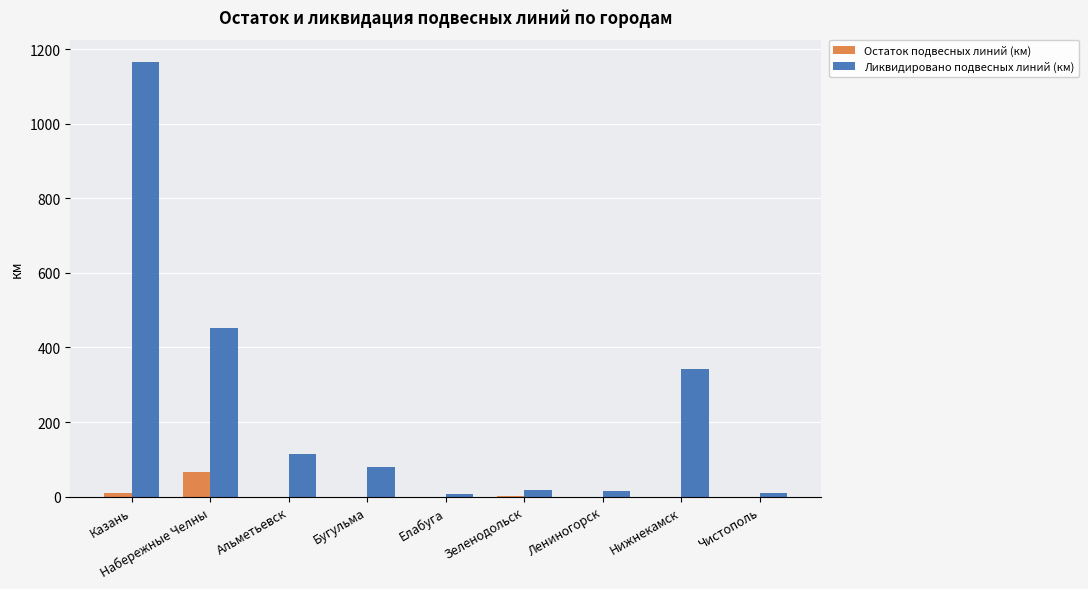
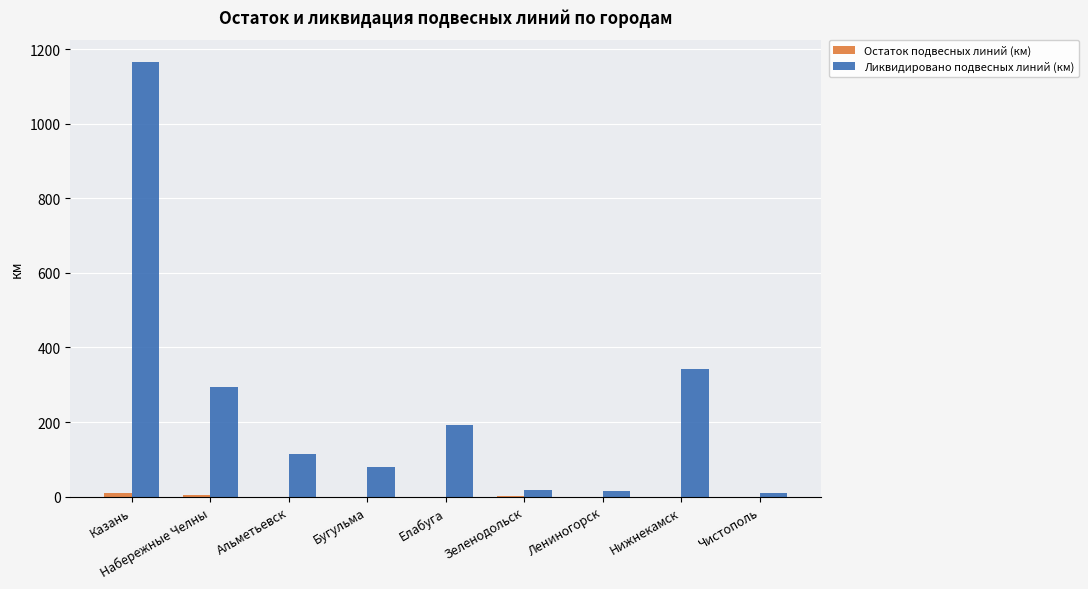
  {
    "Остаток подвесных линий (км)": {
      "Казань": 10,
-     "Набережные Челны": 70,
+     "Набережные Челны": 0,
      "Альметьевск": 0,
      "Бугульма": 0,
      "Елабуга": 0,
      "Лениногорск": 0,
      "Нижнекамск": 0,
      "Чистополь": 0
    },
    "Ликвидировано подвесных линий (км)": {
      "Казань": 1170,
-     "Набережные Челны": 450,
+     "Набережные Челны": 290,
      "Альметьевск": 120,
      "Бугульма": 80,
-     "Елабуга": 10,
+     "Елабуга": 190,
      "Зеленодольск": 20,
      "Лениногорск": 20,
      "Нижнекамск": 340,
      "Чистополь": 10
    }
  }
